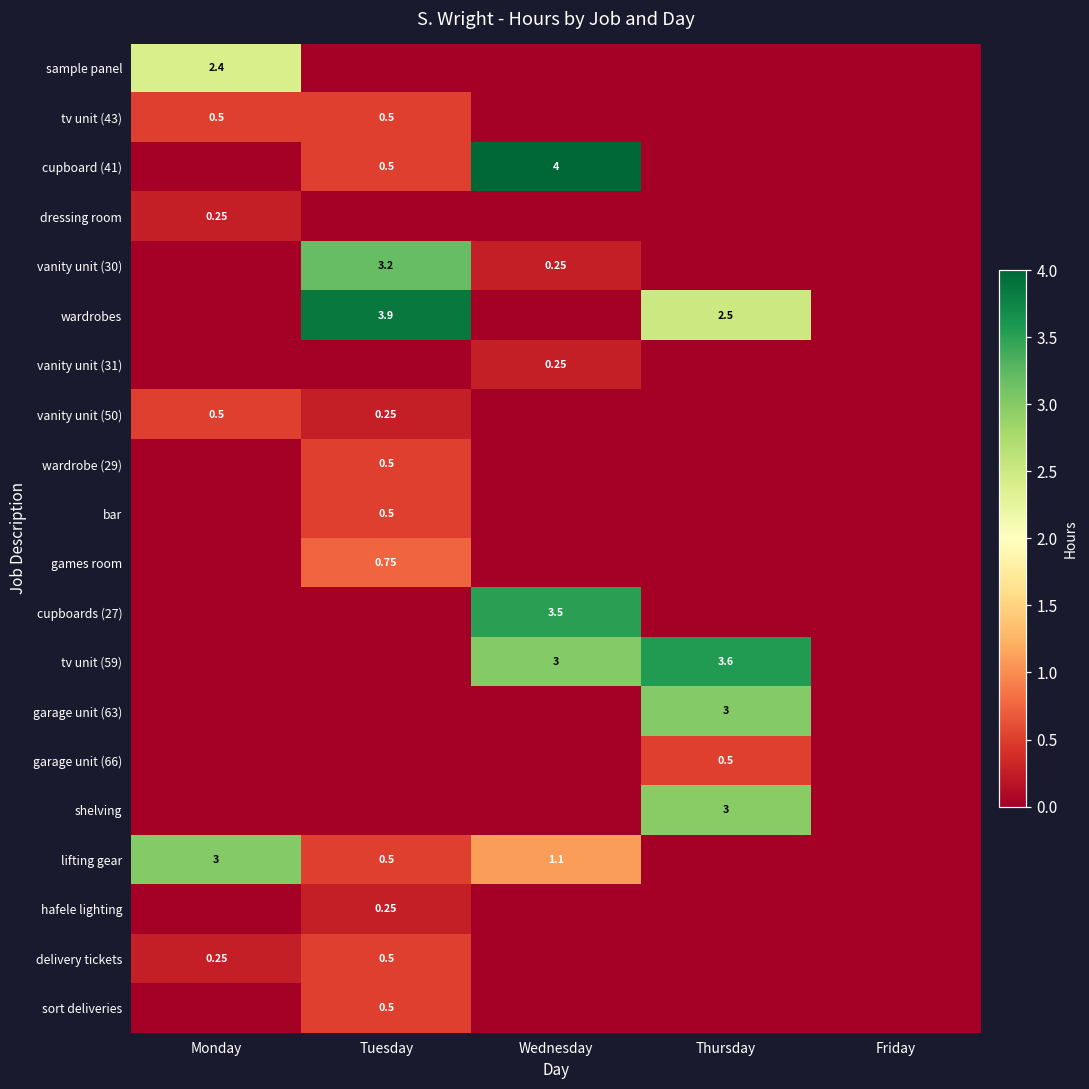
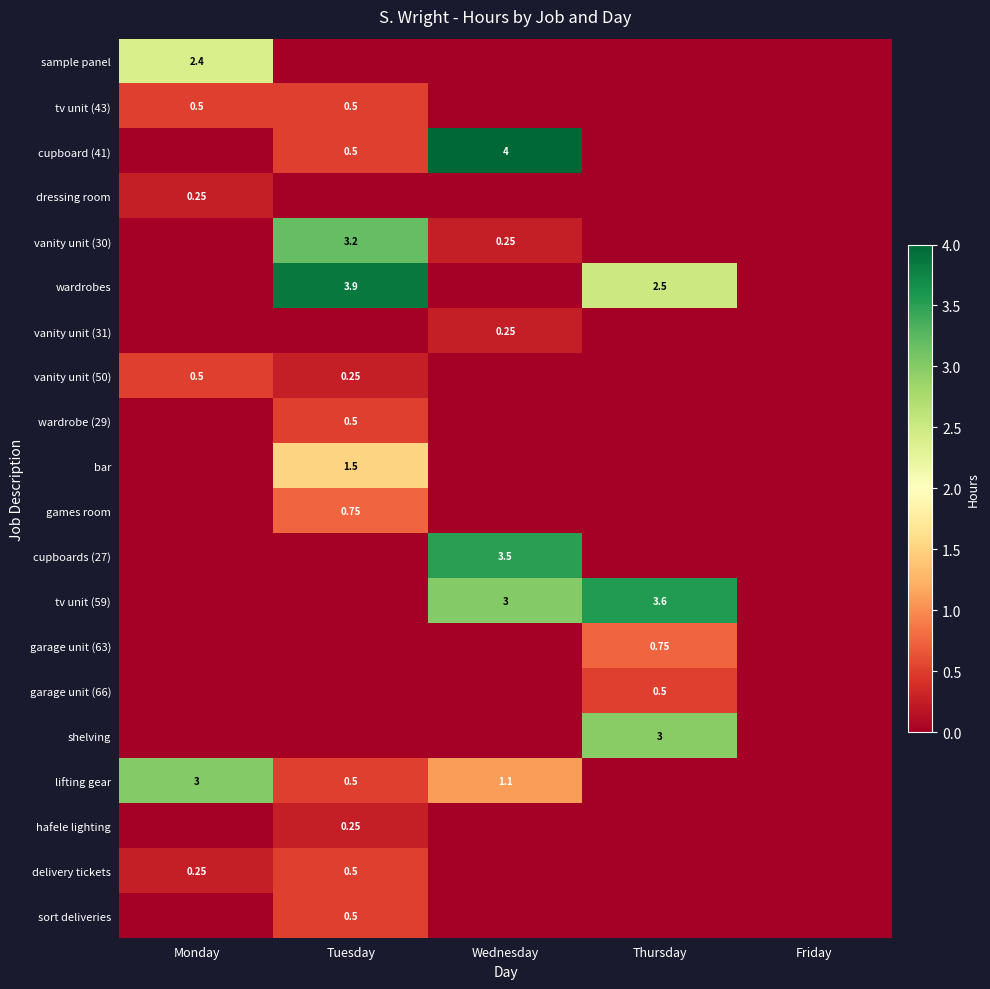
  {
    "sample panel": {
      "Monday": 2.4
    },
    "tv unit (43)": {
      "Monday": 0.5,
      "Tuesday": 0.5
    },
    "cupboard (41)": {
      "Tuesday": 0.5,
      "Wednesday": 4
    },
    "dressing room": {
      "Monday": 0.25
    },
    "vanity unit (30)": {
      "Tuesday": 3.2,
      "Wednesday": 0.25
    },
    "wardrobes": {
      "Tuesday": 3.9,
      "Thursday": 2.5
    },
    "vanity unit (31)": {
      "Wednesday": 0.25
    },
    "vanity unit (50)": {
      "Monday": 0.5,
      "Tuesday": 0.25
    },
    "wardrobe (29)": {
      "Tuesday": 0.5
    },
    "bar": {
-     "Tuesday": 0.5
+     "Tuesday": 1.5
    },
    "games room": {
      "Tuesday": 0.75
    },
    "cupboards (27)": {
      "Wednesday": 3.5
    },
    "tv unit (59)": {
      "Wednesday": 3,
      "Thursday": 3.6
    },
    "garage unit (63)": {
-     "Thursday": 3
+     "Thursday": 0.75
    },
    "garage unit (66)": {
      "Thursday": 0.5
    },
    "shelving": {
      "Thursday": 3
    },
    "lifting gear": {
      "Monday": 3,
      "Tuesday": 0.5,
      "Wednesday": 1.1
    },
    "hafele lighting": {
      "Tuesday": 0.25
    },
    "delivery tickets": {
      "Monday": 0.25,
      "Tuesday": 0.5
    },
    "sort deliveries": {
      "Tuesday": 0.5
    }
  }
